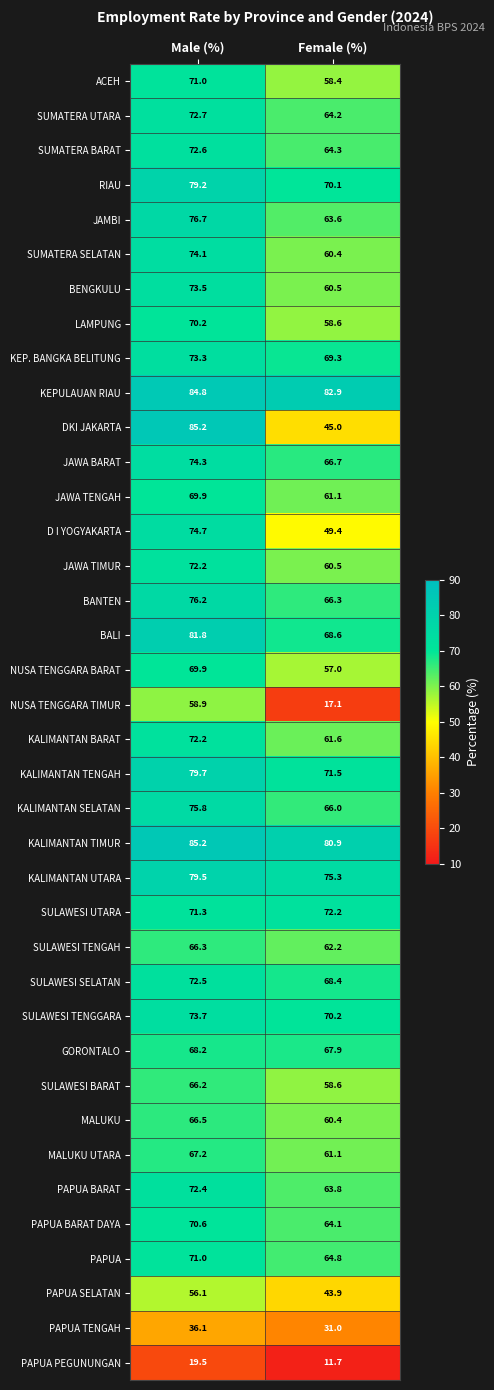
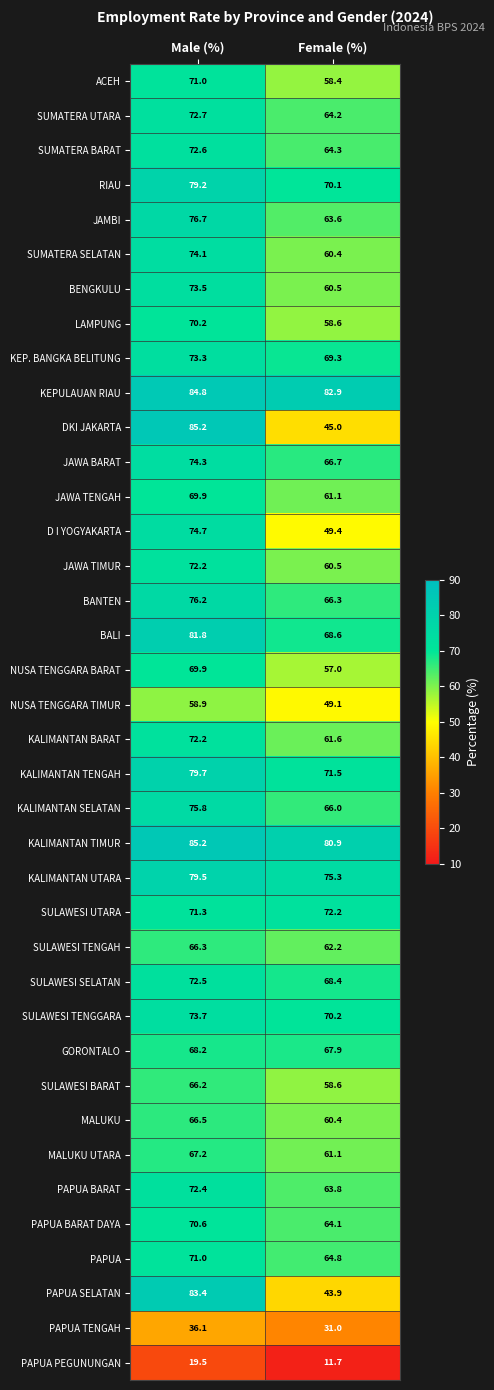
  {
    "ACEH": {
      "Male (%)": 71.0,
      "Female (%)": 58.4
    },
    "SUMATERA UTARA": {
      "Male (%)": 72.7,
      "Female (%)": 64.2
    },
    "SUMATERA BARAT": {
      "Male (%)": 72.6,
      "Female (%)": 64.3
    },
    "RIAU": {
      "Male (%)": 79.2,
      "Female (%)": 70.1
    },
    "JAMBI": {
      "Male (%)": 76.7,
      "Female (%)": 63.6
    },
    "SUMATERA SELATAN": {
      "Male (%)": 74.1,
      "Female (%)": 60.4
    },
    "BENGKULU": {
      "Male (%)": 73.5,
      "Female (%)": 60.5
    },
    "LAMPUNG": {
      "Male (%)": 70.2,
      "Female (%)": 58.6
    },
    "KEP. BANGKA BELITUNG": {
      "Male (%)": 73.3,
      "Female (%)": 69.3
    },
    "KEPULAUAN RIAU": {
      "Male (%)": 84.8,
      "Female (%)": 82.9
    },
    "DKI JAKARTA": {
      "Male (%)": 85.2,
      "Female (%)": 45.0
    },
    "JAWA BARAT": {
      "Male (%)": 74.3,
      "Female (%)": 66.7
    },
    "JAWA TENGAH": {
      "Male (%)": 69.9,
      "Female (%)": 61.1
    },
    "D I YOGYAKARTA": {
      "Male (%)": 74.7,
      "Female (%)": 49.4
    },
    "JAWA TIMUR": {
      "Male (%)": 72.2,
      "Female (%)": 60.5
    },
    "BANTEN": {
      "Male (%)": 76.2,
      "Female (%)": 66.3
    },
    "BALI": {
      "Male (%)": 81.8,
      "Female (%)": 68.6
    },
    "NUSA TENGGARA BARAT": {
      "Male (%)": 69.9,
      "Female (%)": 57.0
    },
    "NUSA TENGGARA TIMUR": {
      "Male (%)": 58.9,
-     "Female (%)": 17.1
+     "Female (%)": 49.1
    },
    "KALIMANTAN BARAT": {
      "Male (%)": 72.2,
      "Female (%)": 61.6
    },
    "KALIMANTAN TENGAH": {
      "Male (%)": 79.7,
      "Female (%)": 71.5
    },
    "KALIMANTAN SELATAN": {
      "Male (%)": 75.8,
      "Female (%)": 66.0
    },
    "KALIMANTAN TIMUR": {
      "Male (%)": 85.2,
      "Female (%)": 80.9
    },
    "KALIMANTAN UTARA": {
      "Male (%)": 79.5,
      "Female (%)": 75.3
    },
    "SULAWESI UTARA": {
      "Male (%)": 71.3,
      "Female (%)": 72.2
    },
    "SULAWESI TENGAH": {
      "Male (%)": 66.3,
      "Female (%)": 62.2
    },
    "SULAWESI SELATAN": {
      "Male (%)": 72.5,
      "Female (%)": 68.4
    },
    "SULAWESI TENGGARA": {
      "Male (%)": 73.7,
      "Female (%)": 70.2
    },
    "GORONTALO": {
      "Male (%)": 68.2,
      "Female (%)": 67.9
    },
    "SULAWESI BARAT": {
      "Male (%)": 66.2,
      "Female (%)": 58.6
    },
    "MALUKU": {
      "Male (%)": 66.5,
      "Female (%)": 60.4
    },
    "MALUKU UTARA": {
      "Male (%)": 67.2,
      "Female (%)": 61.1
    },
    "PAPUA BARAT": {
      "Male (%)": 72.4,
      "Female (%)": 63.8
    },
    "PAPUA BARAT DAYA": {
      "Male (%)": 70.6,
      "Female (%)": 64.1
    },
    "PAPUA": {
      "Male (%)": 71.0,
      "Female (%)": 64.8
    },
    "PAPUA SELATAN": {
-     "Male (%)": 56.1,
+     "Male (%)": 83.4,
      "Female (%)": 43.9
    },
    "PAPUA TENGAH": {
      "Male (%)": 36.1,
      "Female (%)": 31.0
    },
    "PAPUA PEGUNUNGAN": {
      "Male (%)": 19.5,
      "Female (%)": 11.7
    }
  }
